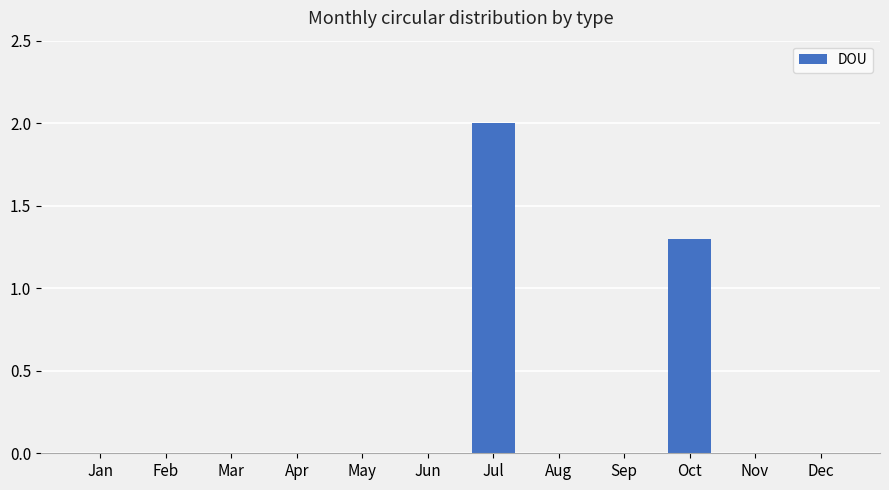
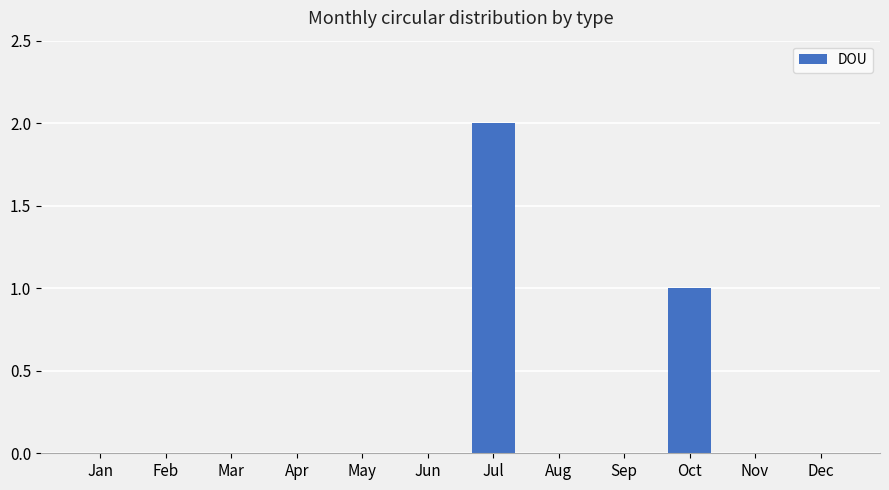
  {
    "Jan": 0.0,
    "Feb": 0.0,
    "Mar": 0.0,
    "Apr": 0.0,
    "May": 0.0,
    "Jun": 0.0,
    "Jul": 2.0,
    "Aug": 0.0,
    "Sep": 0.0,
-   "Oct": 1.3,
+   "Oct": 1.0,
    "Nov": 0.0,
    "Dec": 0.0
  }
